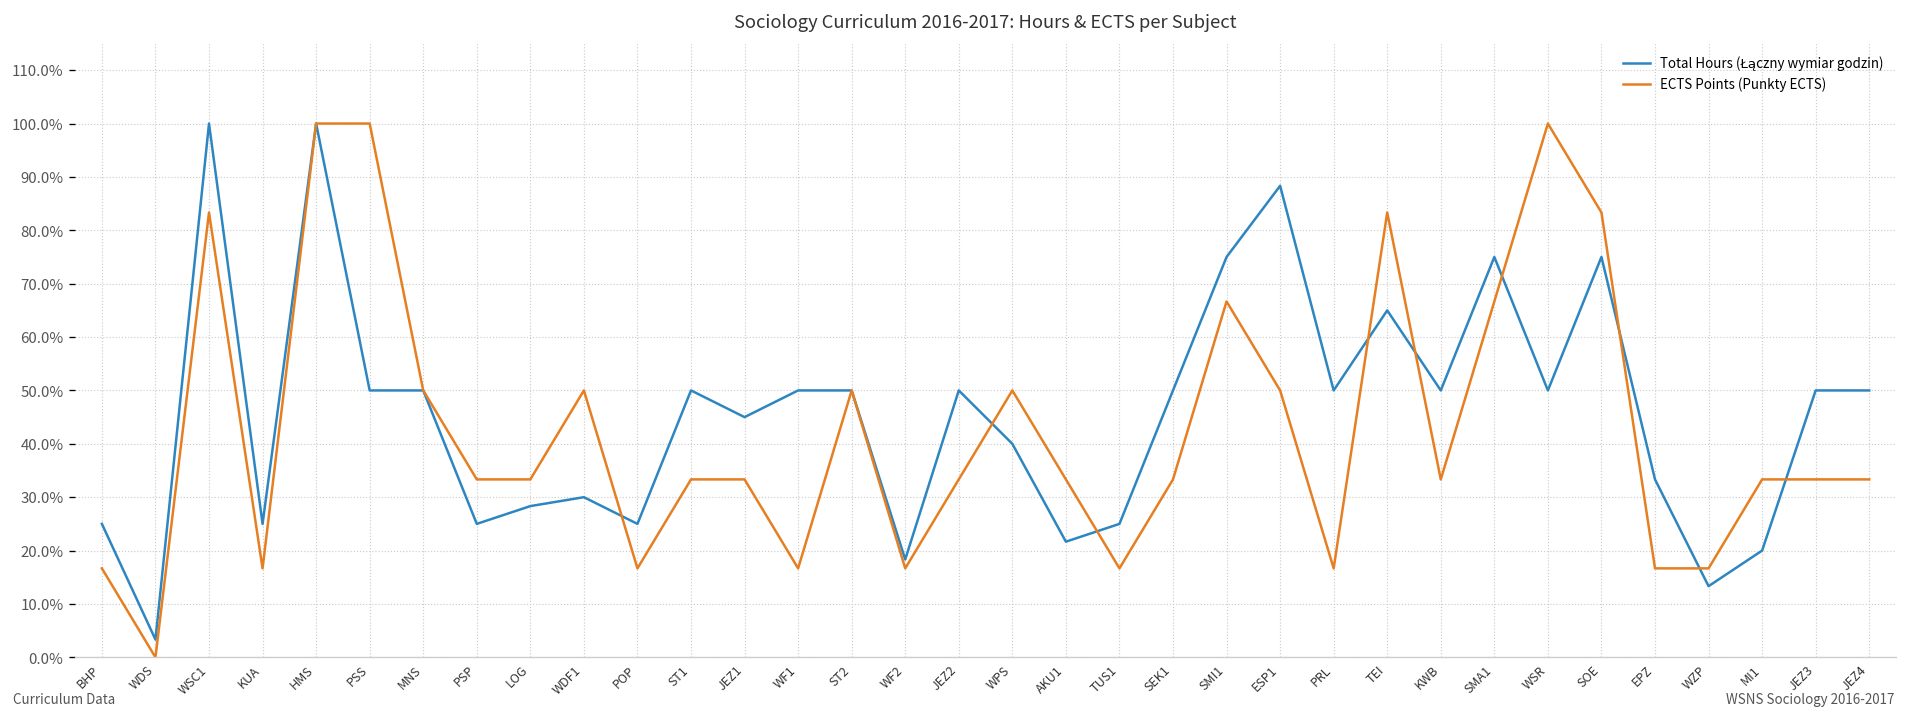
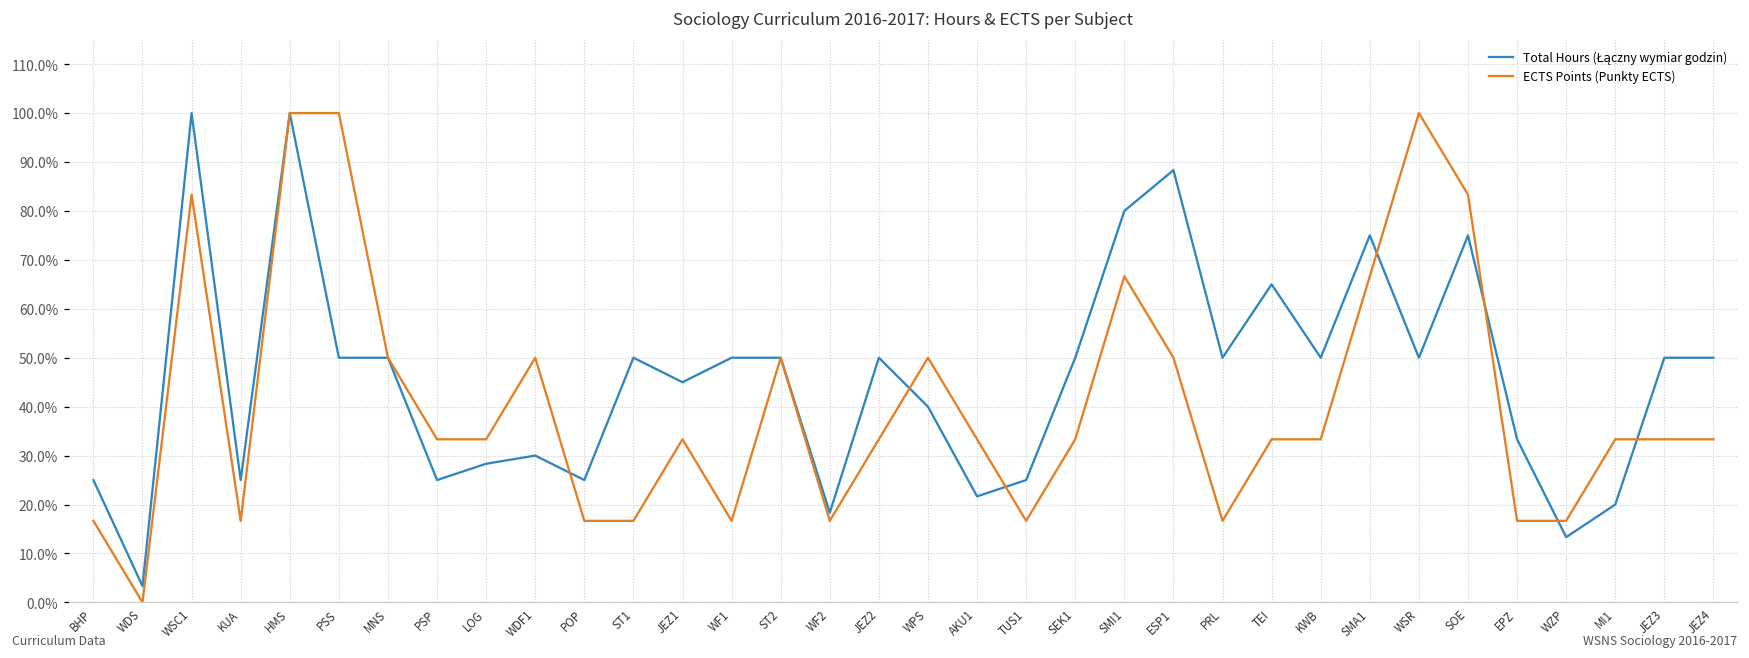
  {
    "Total Hours (Łączny wymiar godzin)": {
      "BHP": "25%",
      "WDS": "3%",
      "WSC1": "100%",
      "KUA": "25%",
      "PSS": "50%",
      "PSP": "25%",
      "LOG": "28%",
      "WDF1": "30%",
      "POP": "25%",
      "ST1": "50%",
      "JEZ1": "45%",
      "WF1": "50%",
      "WF2": "18%",
      "JEZ2": "50%",
      "WPS": "40%",
      "AKU1": "22%",
      "TUS1": "25%",
      "SEK1": "50%",
-     "SMI1": "75%",
+     "SMI1": "80%",
      "ESP1": "88%",
      "PRL": "50%",
      "TEI": "65%",
      "KWB": "50%",
      "SMA1": "75%",
      "WSR": "50%",
      "SOE": "75%",
      "EPZ": "33%",
      "WZP": "13%",
      "MI1": "20%",
      "JEZ3": "50%",
      "JEZ4": "50%"
    },
    "ECTS Points (Punkty ECTS)": {
      "BHP": "17%",
      "WDS": "0%",
      "WSC1": "83%",
      "KUA": "17%",
      "PSS": "100%",
      "PSP": "33%",
      "LOG": "33%",
      "WDF1": "50%",
      "POP": "17%",
-     "ST1": "33%",
+     "ST1": "17%",
      "JEZ1": "33%",
      "WF1": "17%",
      "WF2": "17%",
      "JEZ2": "33%",
      "WPS": "50%",
      "AKU1": "33%",
      "TUS1": "17%",
      "SEK1": "33%",
      "SMI1": "67%",
      "ESP1": "50%",
      "PRL": "17%",
-     "TEI": "83%",
+     "TEI": "33%",
      "KWB": "33%",
      "SMA1": "67%",
      "WSR": "100%",
      "SOE": "83%",
      "EPZ": "17%",
      "WZP": "17%",
      "MI1": "33%",
      "JEZ3": "33%",
      "JEZ4": "33%"
    }
  }
